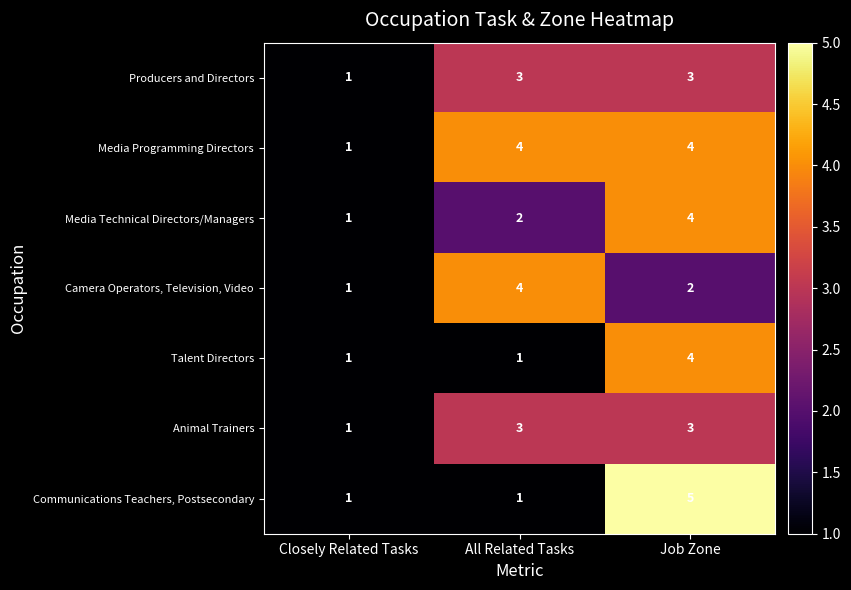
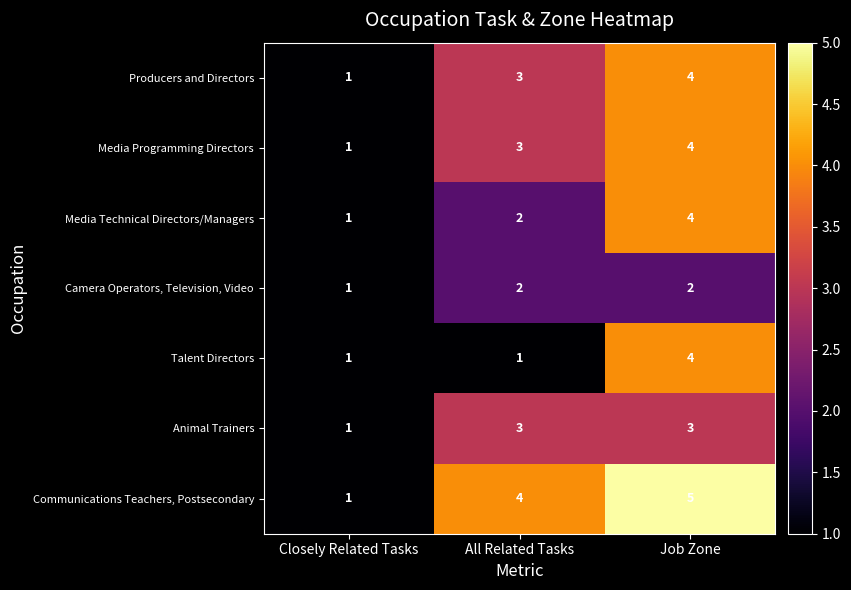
  {
    "Producers and Directors": {
      "Closely Related Tasks": 1,
      "All Related Tasks": 3,
-     "Job Zone": 3
+     "Job Zone": 4
    },
    "Media Programming Directors": {
      "Closely Related Tasks": 1,
-     "All Related Tasks": 4,
+     "All Related Tasks": 3,
      "Job Zone": 4
    },
    "Media Technical Directors/Managers": {
      "Closely Related Tasks": 1,
      "All Related Tasks": 2,
      "Job Zone": 4
    },
    "Camera Operators, Television, Video": {
      "Closely Related Tasks": 1,
-     "All Related Tasks": 4,
+     "All Related Tasks": 2,
      "Job Zone": 2
    },
    "Talent Directors": {
      "Closely Related Tasks": 1,
      "All Related Tasks": 1,
      "Job Zone": 4
    },
    "Animal Trainers": {
      "Closely Related Tasks": 1,
      "All Related Tasks": 3,
      "Job Zone": 3
    },
    "Communications Teachers, Postsecondary": {
      "Closely Related Tasks": 1,
-     "All Related Tasks": 1,
+     "All Related Tasks": 4,
      "Job Zone": 5
    }
  }
